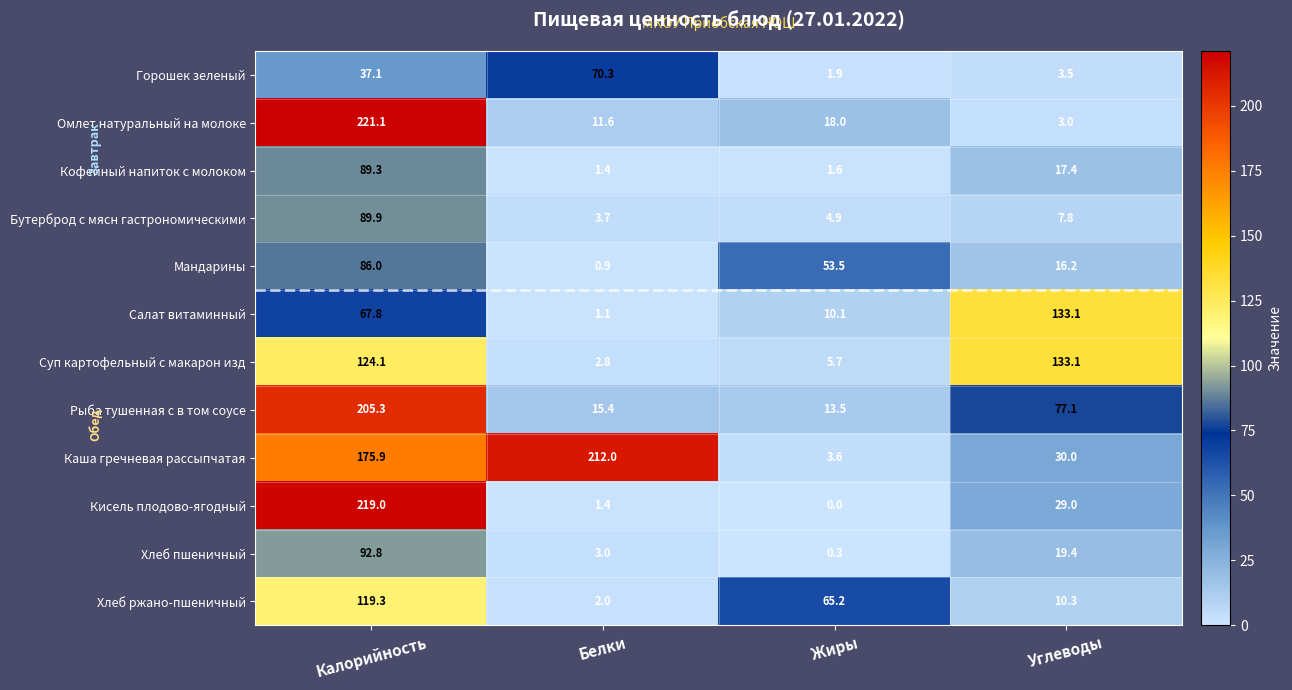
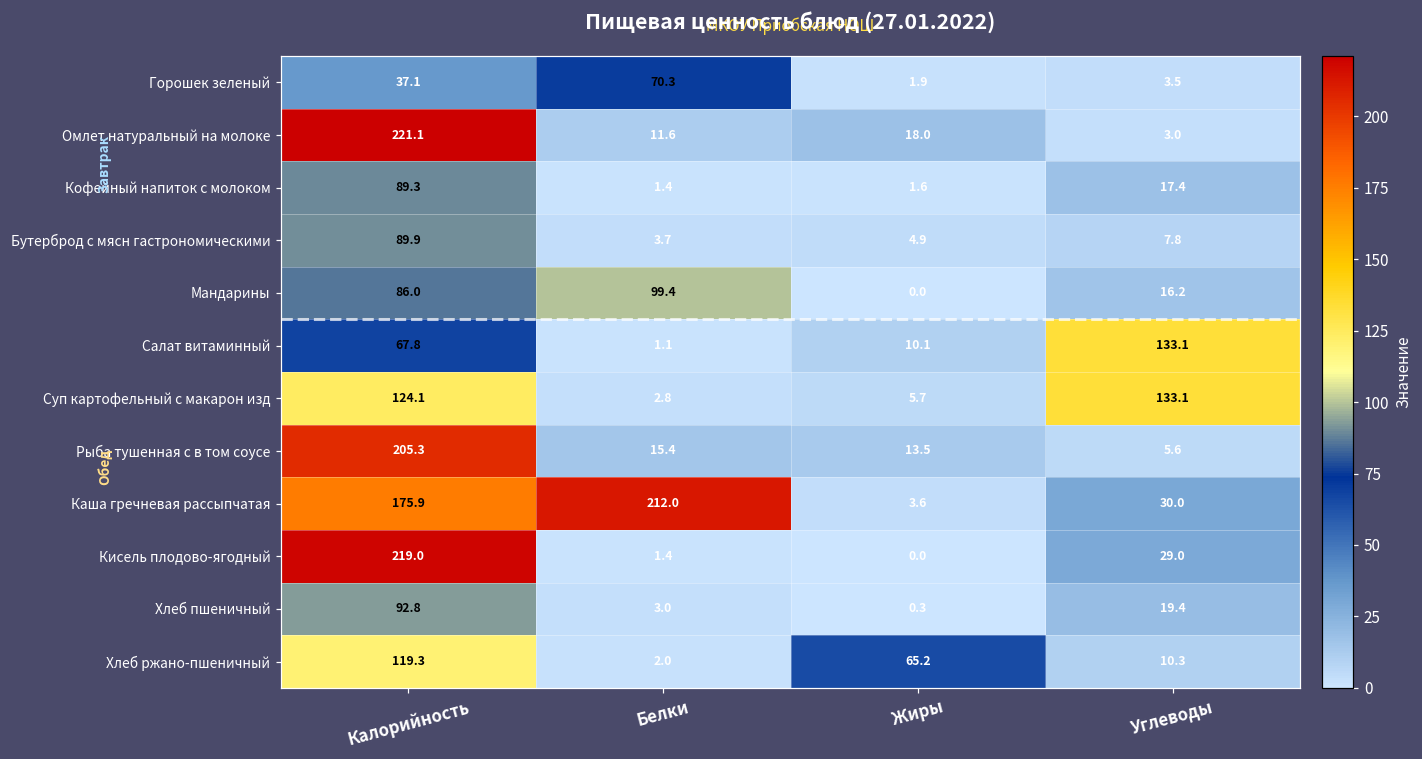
  {
    "Горошек зеленый": {
      "Калорийность": 37.1,
      "Белки": 70.3,
      "Жиры": 1.9,
      "Углеводы": 3.5
    },
    "Омлет натуральный на молоке": {
      "Калорийность": 221.1,
      "Белки": 11.6,
      "Жиры": 18.0,
      "Углеводы": 3.0
    },
    "Кофейный напиток с молоком": {
      "Калорийность": 89.3,
      "Белки": 1.4,
      "Жиры": 1.6,
      "Углеводы": 17.4
    },
    "Бутерброд с мясн гастрономическими": {
      "Калорийность": 89.9,
      "Белки": 3.7,
      "Жиры": 4.9,
      "Углеводы": 7.8
    },
    "Мандарины": {
      "Калорийность": 86.0,
-     "Белки": 0.9,
-     "Жиры": 53.5,
+     "Белки": 99.4,
+     "Жиры": 0.0,
      "Углеводы": 16.2
    },
    "Салат витаминный": {
      "Калорийность": 67.8,
      "Белки": 1.1,
      "Жиры": 10.1,
      "Углеводы": 133.1
    },
    "Суп картофельный с макарон изд": {
      "Калорийность": 124.1,
      "Белки": 2.8,
      "Жиры": 5.7,
      "Углеводы": 133.1
    },
    "Рыба тушенная с в том соусе": {
      "Калорийность": 205.3,
      "Белки": 15.4,
      "Жиры": 13.5,
-     "Углеводы": 77.1
+     "Углеводы": 5.6
    },
    "Каша гречневая рассыпчатая": {
      "Калорийность": 175.9,
      "Белки": 212.0,
      "Жиры": 3.6,
      "Углеводы": 30.0
    },
    "Кисель плодово-ягодный": {
      "Калорийность": 219.0,
      "Белки": 1.4,
      "Жиры": 0.0,
      "Углеводы": 29.0
    },
    "Хлеб пшеничный": {
      "Калорийность": 92.8,
      "Белки": 3.0,
      "Жиры": 0.3,
      "Углеводы": 19.4
    },
    "Хлеб ржано-пшеничный": {
      "Калорийность": 119.3,
      "Белки": 2.0,
      "Жиры": 65.2,
      "Углеводы": 10.3
    }
  }
